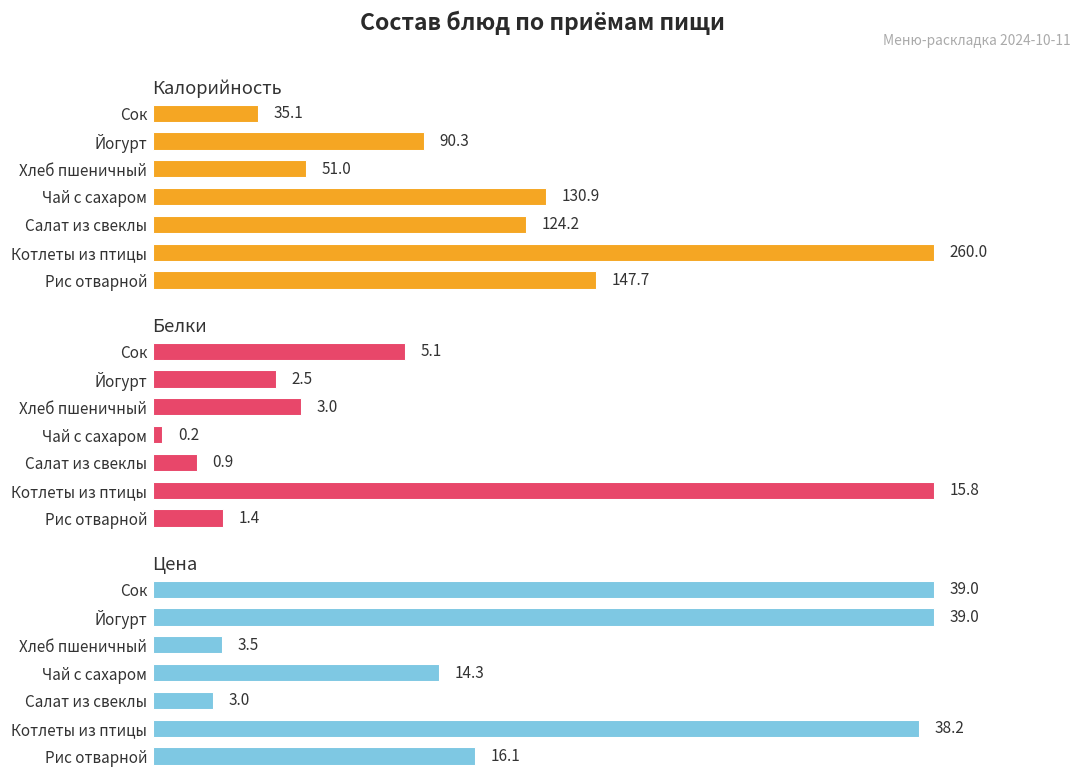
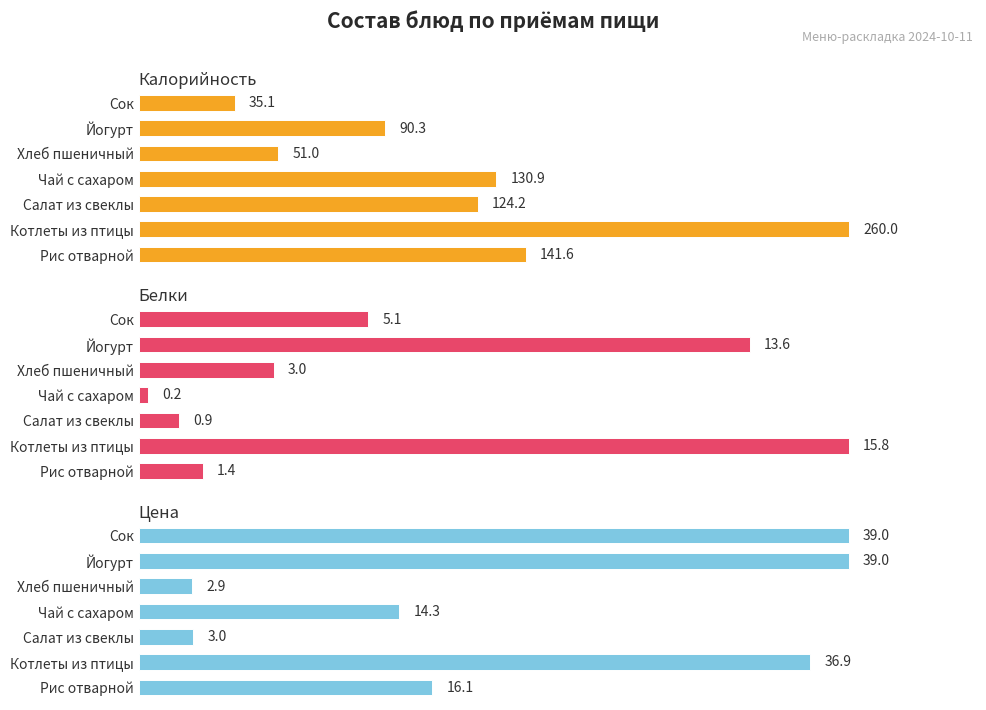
  {
    "Калорийность": {
      "Сок": 35.1,
      "Йогурт": 90.3,
      "Хлеб пшеничный": 51.0,
      "Чай с сахаром": 130.9,
      "Салат из свеклы": 124.2,
      "Котлеты из птицы": 260.0,
-     "Рис отварной": 147.7
+     "Рис отварной": 141.6
    },
    "Белки": {
      "Сок": 5.1,
-     "Йогурт": 2.5,
+     "Йогурт": 13.6,
      "Хлеб пшеничный": 3.0,
      "Чай с сахаром": 0.2,
      "Салат из свеклы": 0.9,
      "Котлеты из птицы": 15.8,
      "Рис отварной": 1.4
    },
    "Цена": {
      "Сок": 39.0,
      "Йогурт": 39.0,
-     "Хлеб пшеничный": 3.5,
+     "Хлеб пшеничный": 2.9,
      "Чай с сахаром": 14.3,
      "Салат из свеклы": 3.0,
-     "Котлеты из птицы": 38.2,
+     "Котлеты из птицы": 36.9,
      "Рис отварной": 16.1
    }
  }
